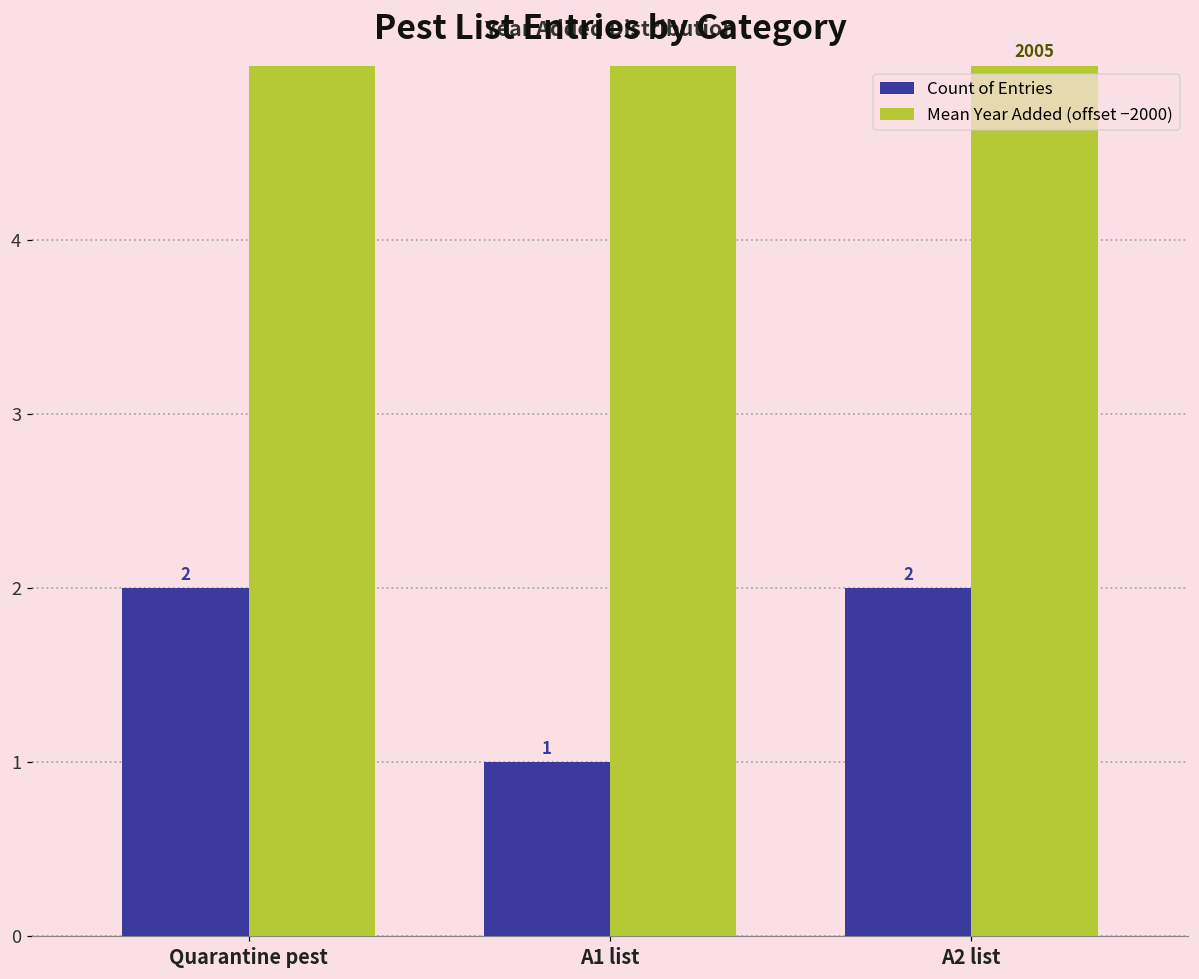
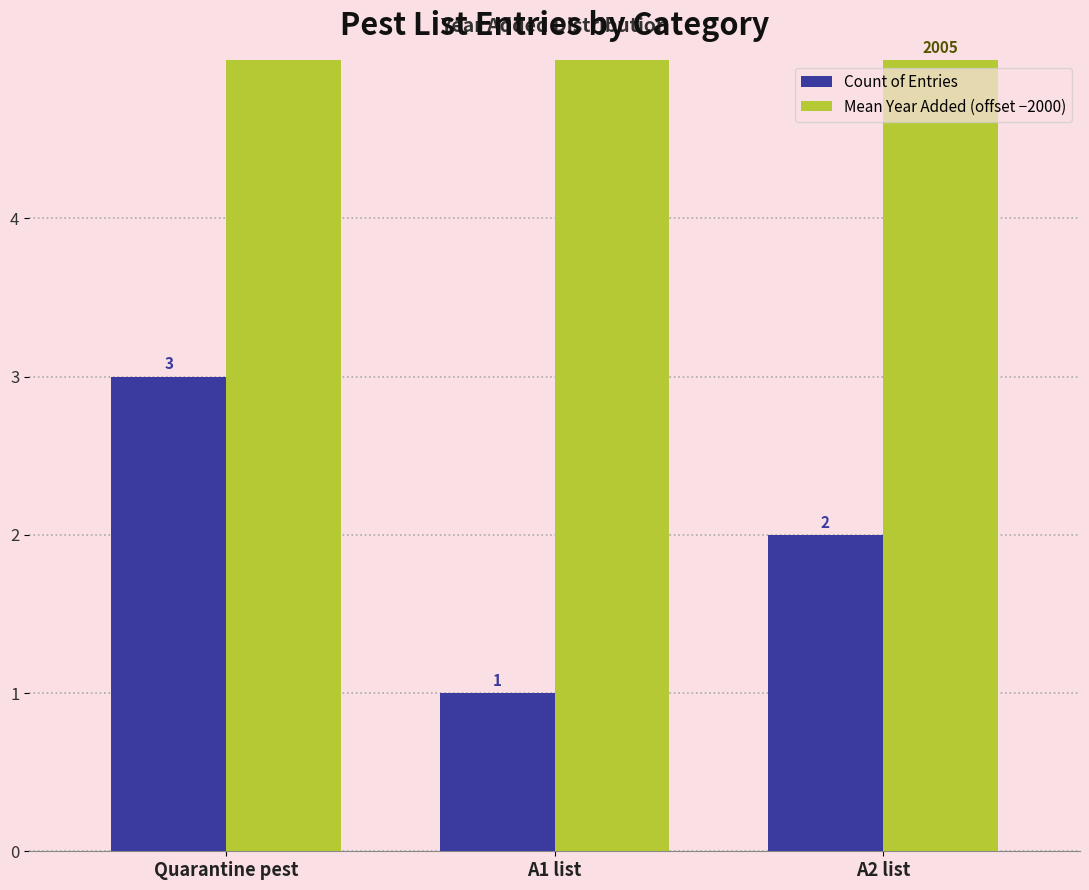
  {
    "Count of Entries": {
-     "Quarantine pest": 2,
+     "Quarantine pest": 3,
      "A1 list": 1,
      "A2 list": 2
    }
  }
